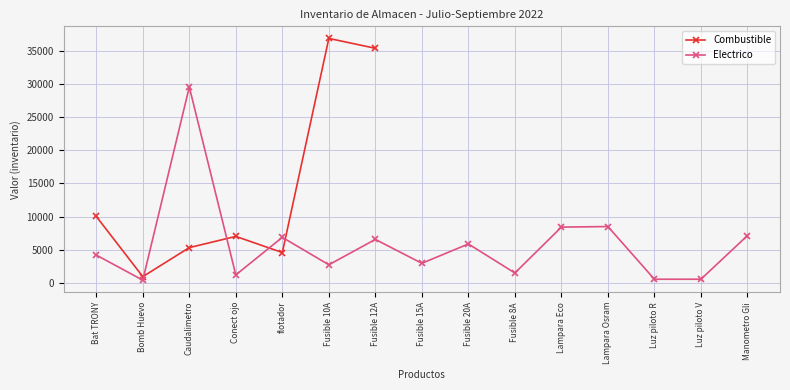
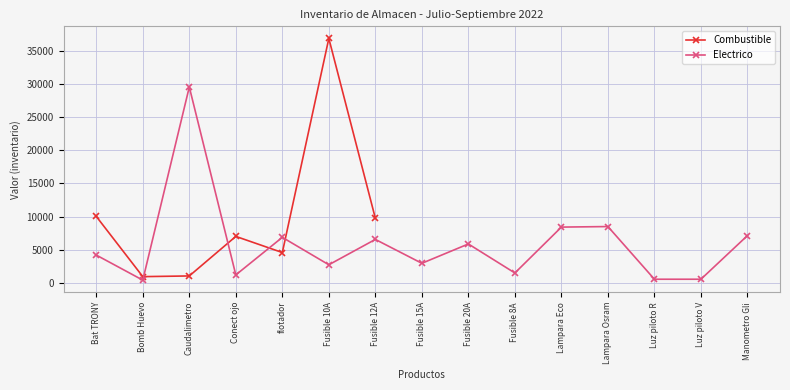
  {
    "Combustible": {
      "Bat TRONY": 10000,
      "Bomb Huevo": 1000,
-     "Caudalimetro": 5000,
+     "Caudalimetro": 1000,
      "Conect ojo": 7000,
      "flotador": 5000,
      "Fusible 10A": 37000,
-     "Fusible 12A": 35000
+     "Fusible 12A": 10000
    },
    "Electrico": {
      "Bat TRONY": 4000,
      "Bomb Huevo": 0,
      "Caudalimetro": 30000,
      "Conect ojo": 1000,
      "flotador": 7000,
      "Fusible 10A": 3000,
      "Fusible 12A": 7000,
      "Fusible 15A": 3000,
      "Fusible 20A": 6000,
      "Fusible 8A": 1000,
      "Lampara Eco": 8000,
      "Lampara Osram": 8000,
      "Luz piloto R": 1000,
      "Luz piloto V": 1000,
      "Manometro Gli": 7000
    }
  }
